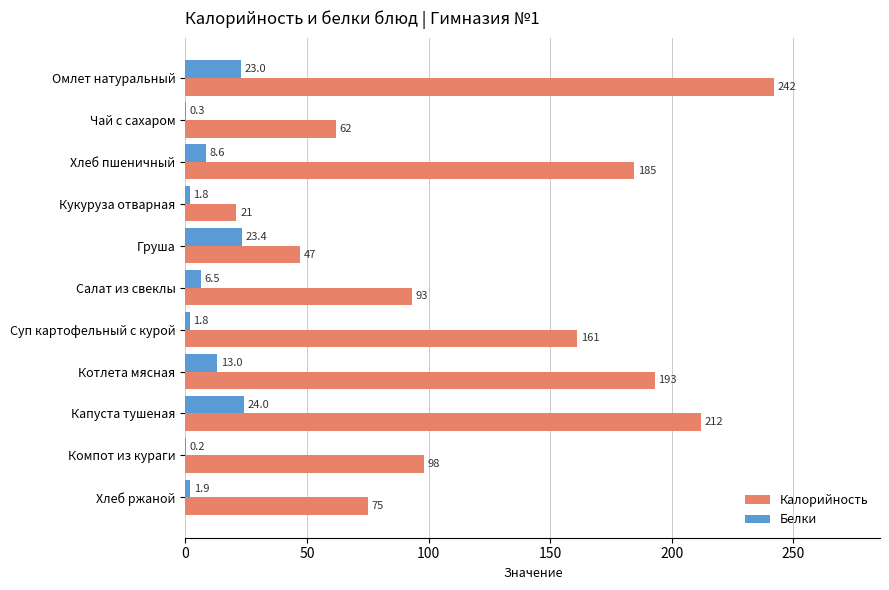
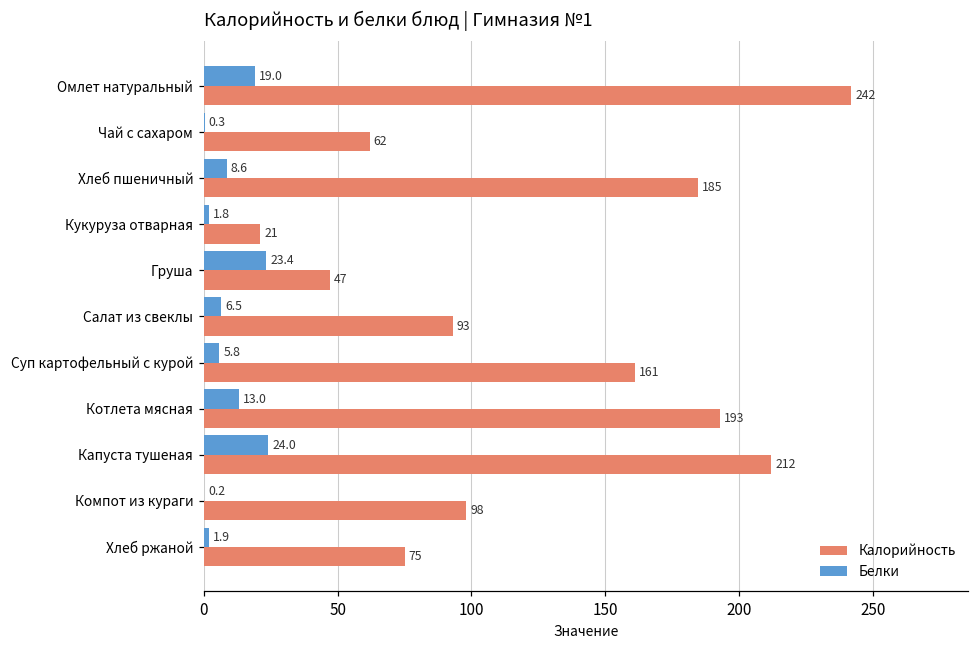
  {
    "Калорийность": {
      "Омлет натуральный": 242,
      "Чай с сахаром": 62,
      "Хлеб пшеничный": 185,
      "Кукуруза отварная": 21,
      "Груша": 47,
      "Салат из свеклы": 93,
      "Суп картофельный с курой": 161,
      "Котлета мясная": 193,
      "Капуста тушеная": 212,
      "Компот из кураги": 98,
      "Хлеб ржаной": 75
    },
    "Белки": {
-     "Омлет натуральный": 23.0,
+     "Омлет натуральный": 19.0,
      "Чай с сахаром": 0.3,
      "Хлеб пшеничный": 8.6,
      "Кукуруза отварная": 1.8,
      "Груша": 23.4,
      "Салат из свеклы": 6.5,
-     "Суп картофельный с курой": 1.8,
+     "Суп картофельный с курой": 5.8,
      "Котлета мясная": 13.0,
      "Капуста тушеная": 24.0,
      "Компот из кураги": 0.2,
      "Хлеб ржаной": 1.9
    }
  }
